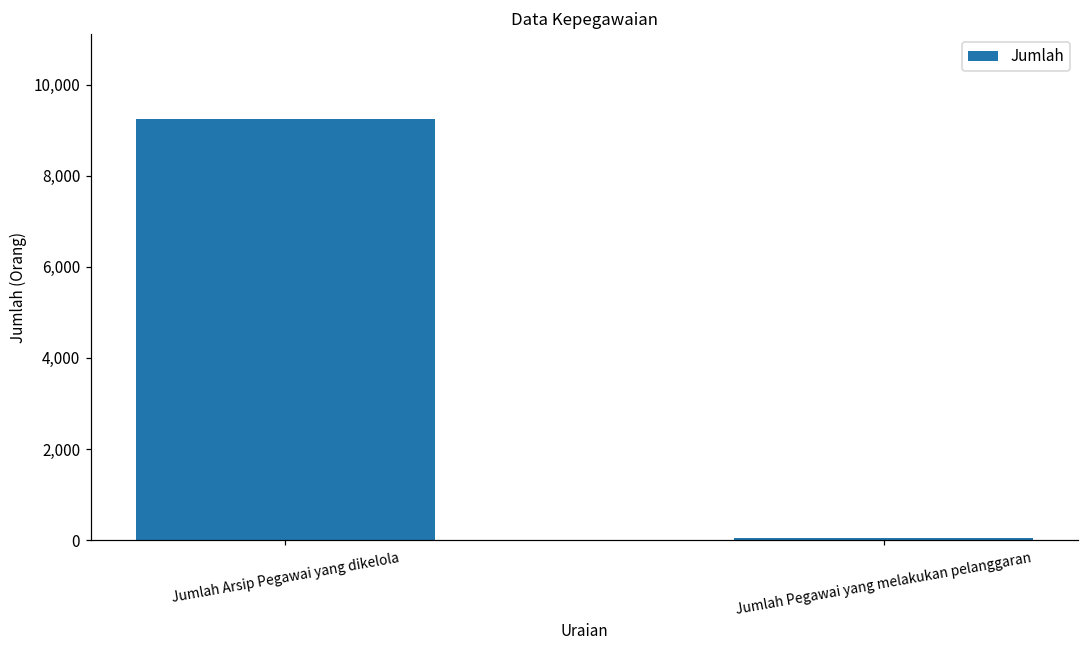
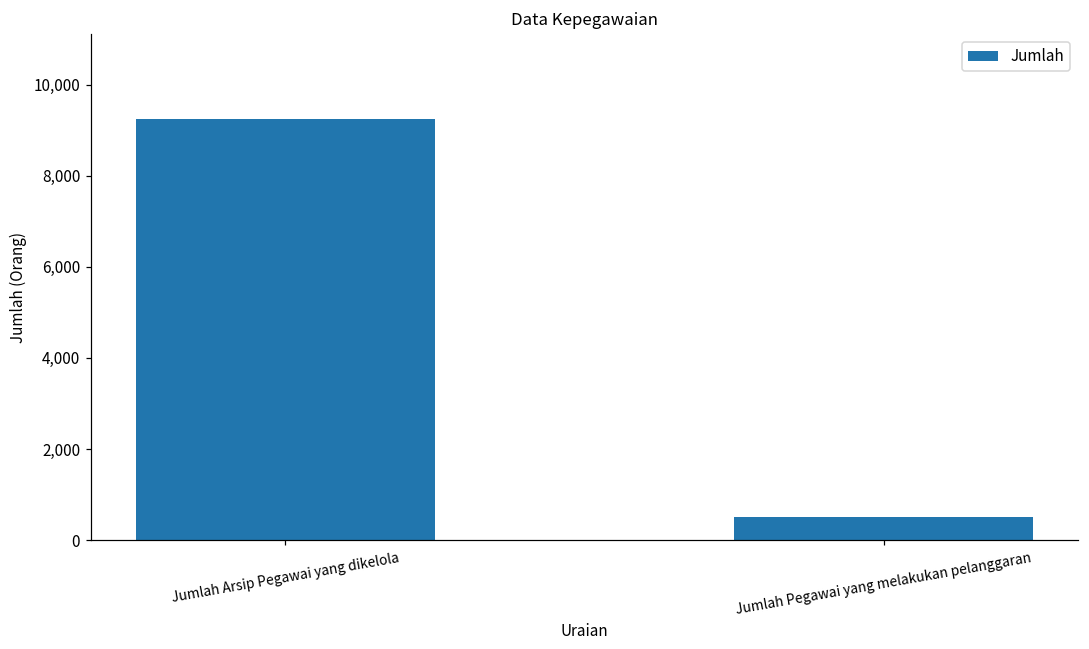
  {
    "Jumlah Arsip Pegawai yang dikelola": "9,300",
-   "Jumlah Pegawai yang melakukan pelanggaran": "100"
+   "Jumlah Pegawai yang melakukan pelanggaran": "500"
  }
